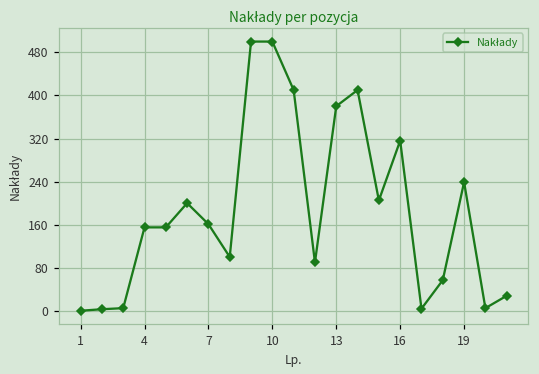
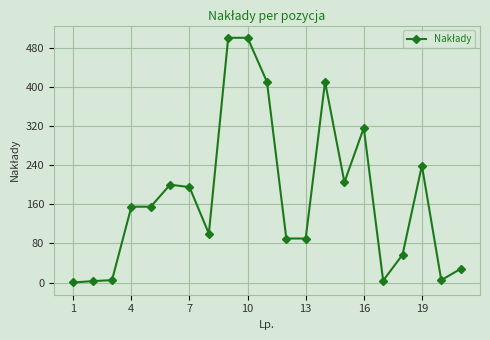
  {
    "1": 0,
    "4": 160,
-   "7": 160,
+   "7": 200,
    "10": 500,
-   "13": 380,
+   "13": 90,
    "16": 320,
    "19": 240
  }
